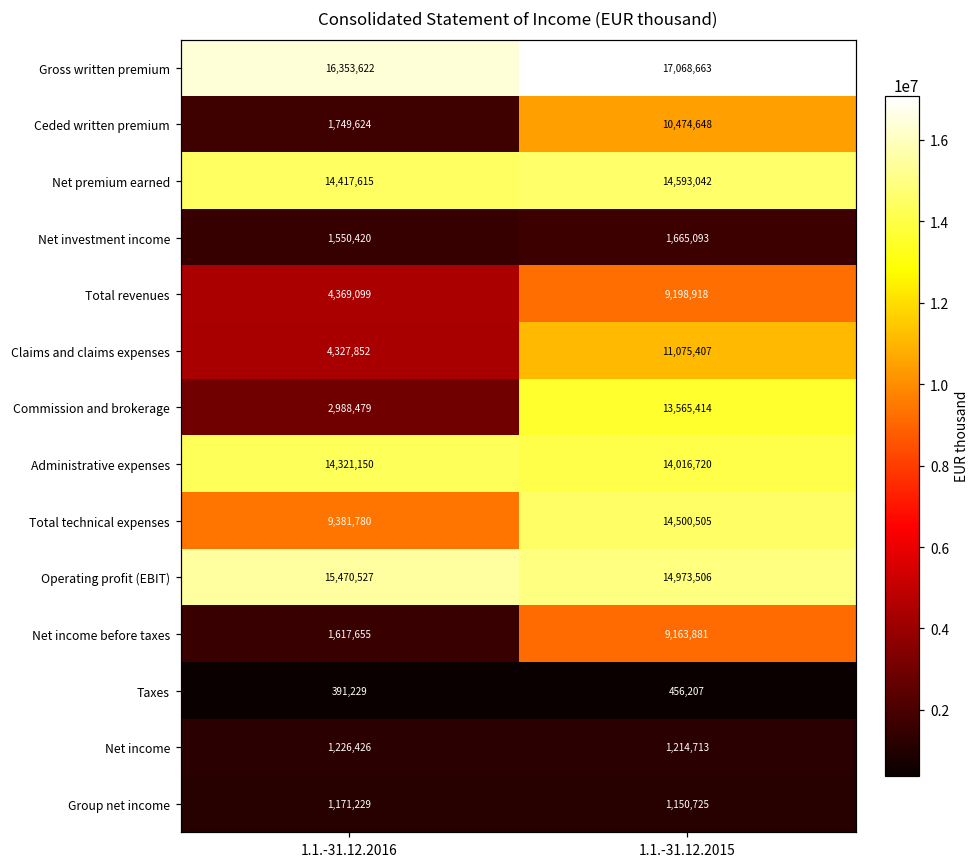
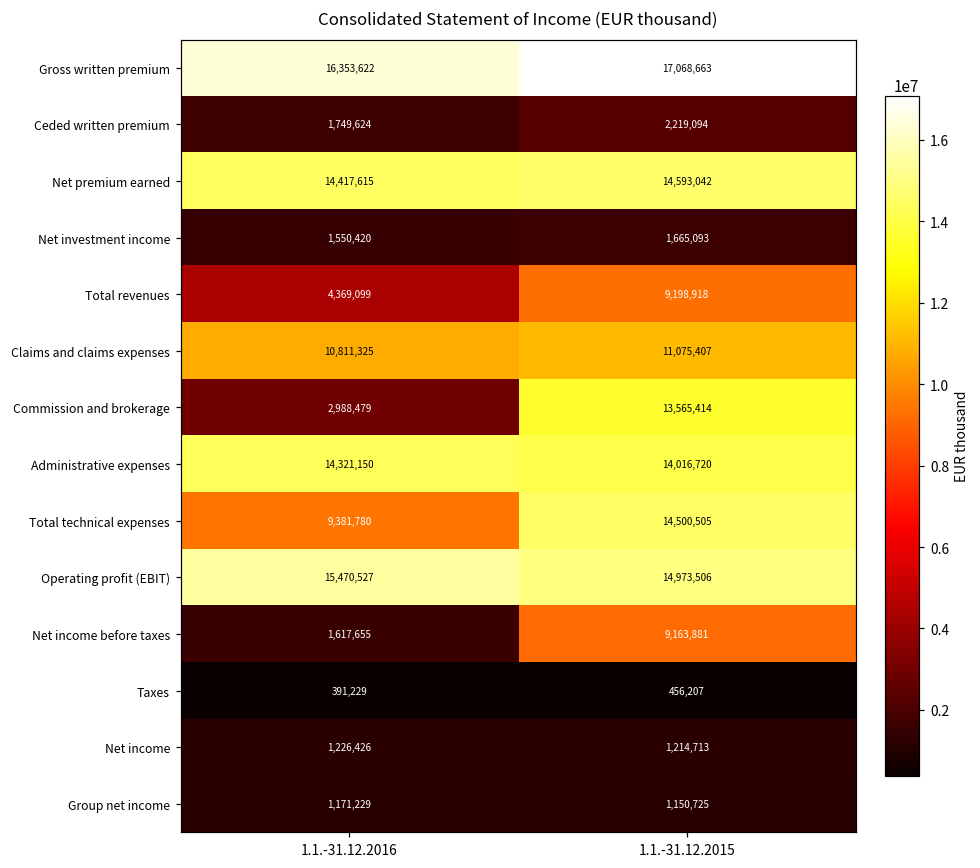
  {
    "Gross written premium": {
      "1.1.-31.12.2016": "16,353,622",
      "1.1.-31.12.2015": "17,068,663"
    },
    "Ceded written premium": {
      "1.1.-31.12.2016": "1,749,624",
-     "1.1.-31.12.2015": "10,474,648"
+     "1.1.-31.12.2015": "2,219,094"
    },
    "Net premium earned": {
      "1.1.-31.12.2016": "14,417,615",
      "1.1.-31.12.2015": "14,593,042"
    },
    "Net investment income": {
      "1.1.-31.12.2016": "1,550,420",
      "1.1.-31.12.2015": "1,665,093"
    },
    "Total revenues": {
      "1.1.-31.12.2016": "4,369,099",
      "1.1.-31.12.2015": "9,198,918"
    },
    "Claims and claims expenses": {
-     "1.1.-31.12.2016": "4,327,852",
+     "1.1.-31.12.2016": "10,811,325",
      "1.1.-31.12.2015": "11,075,407"
    },
    "Commission and brokerage": {
      "1.1.-31.12.2016": "2,988,479",
      "1.1.-31.12.2015": "13,565,414"
    },
    "Administrative expenses": {
      "1.1.-31.12.2016": "14,321,150",
      "1.1.-31.12.2015": "14,016,720"
    },
    "Total technical expenses": {
      "1.1.-31.12.2016": "9,381,780",
      "1.1.-31.12.2015": "14,500,505"
    },
    "Operating profit (EBIT)": {
      "1.1.-31.12.2016": "15,470,527",
      "1.1.-31.12.2015": "14,973,506"
    },
    "Net income before taxes": {
      "1.1.-31.12.2016": "1,617,655",
      "1.1.-31.12.2015": "9,163,881"
    },
    "Taxes": {
      "1.1.-31.12.2016": "391,229",
      "1.1.-31.12.2015": "456,207"
    },
    "Net income": {
      "1.1.-31.12.2016": "1,226,426",
      "1.1.-31.12.2015": "1,214,713"
    },
    "Group net income": {
      "1.1.-31.12.2016": "1,171,229",
      "1.1.-31.12.2015": "1,150,725"
    }
  }
